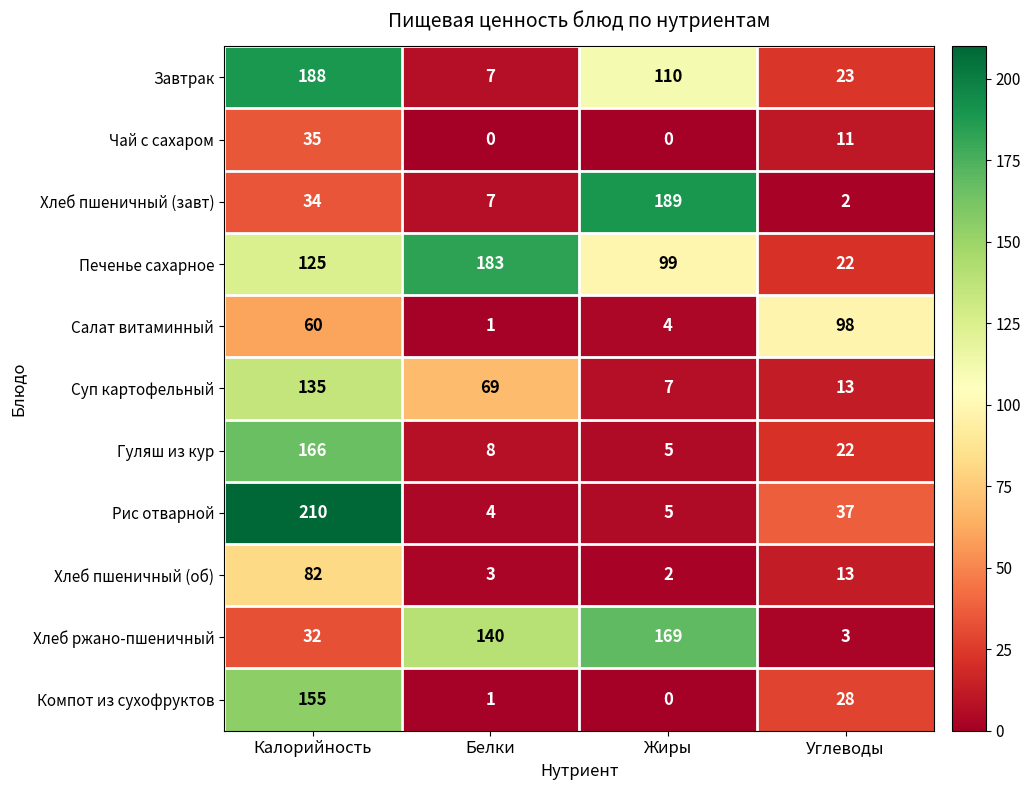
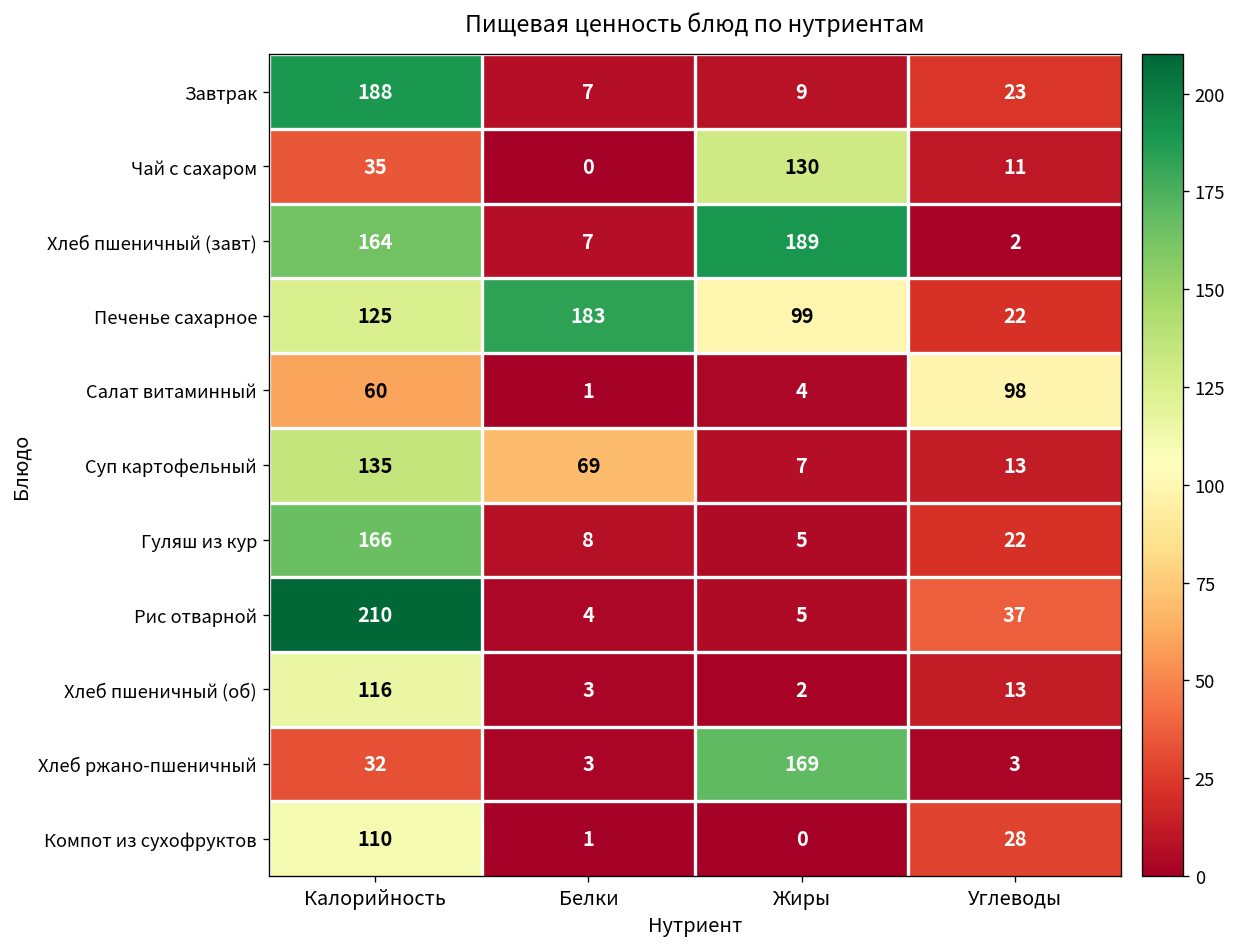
  {
    "Завтрак": {
      "Калорийность": 188,
      "Белки": 7,
-     "Жиры": 110,
+     "Жиры": 9,
      "Углеводы": 23
    },
    "Чай с сахаром": {
      "Калорийность": 35,
      "Белки": 0,
-     "Жиры": 0,
+     "Жиры": 130,
      "Углеводы": 11
    },
    "Хлеб пшеничный (завт)": {
-     "Калорийность": 34,
+     "Калорийность": 164,
      "Белки": 7,
      "Жиры": 189,
      "Углеводы": 2
    },
    "Печенье сахарное": {
      "Калорийность": 125,
      "Белки": 183,
      "Жиры": 99,
      "Углеводы": 22
    },
    "Салат витаминный": {
      "Калорийность": 60,
      "Белки": 1,
      "Жиры": 4,
      "Углеводы": 98
    },
    "Суп картофельный": {
      "Калорийность": 135,
      "Белки": 69,
      "Жиры": 7,
      "Углеводы": 13
    },
    "Гуляш из кур": {
      "Калорийность": 166,
      "Белки": 8,
      "Жиры": 5,
      "Углеводы": 22
    },
    "Рис отварной": {
      "Калорийность": 210,
      "Белки": 4,
      "Жиры": 5,
      "Углеводы": 37
    },
    "Хлеб пшеничный (об)": {
-     "Калорийность": 82,
+     "Калорийность": 116,
      "Белки": 3,
      "Жиры": 2,
      "Углеводы": 13
    },
    "Хлеб ржано-пшеничный": {
      "Калорийность": 32,
-     "Белки": 140,
+     "Белки": 3,
      "Жиры": 169,
      "Углеводы": 3
    },
    "Компот из сухофруктов": {
-     "Калорийность": 155,
+     "Калорийность": 110,
      "Белки": 1,
      "Жиры": 0,
      "Углеводы": 28
    }
  }
